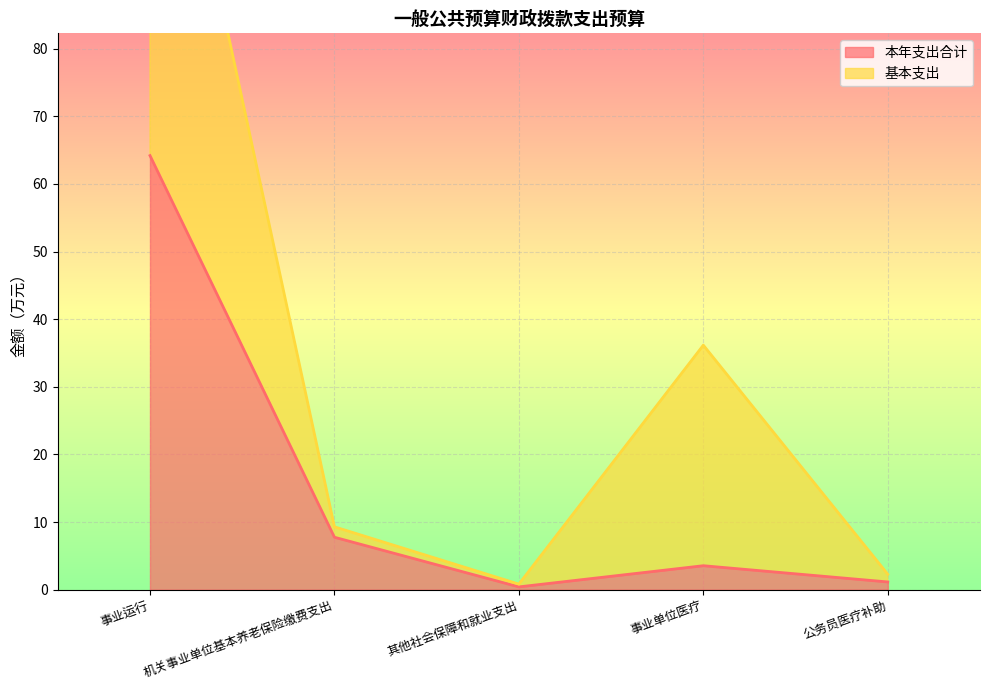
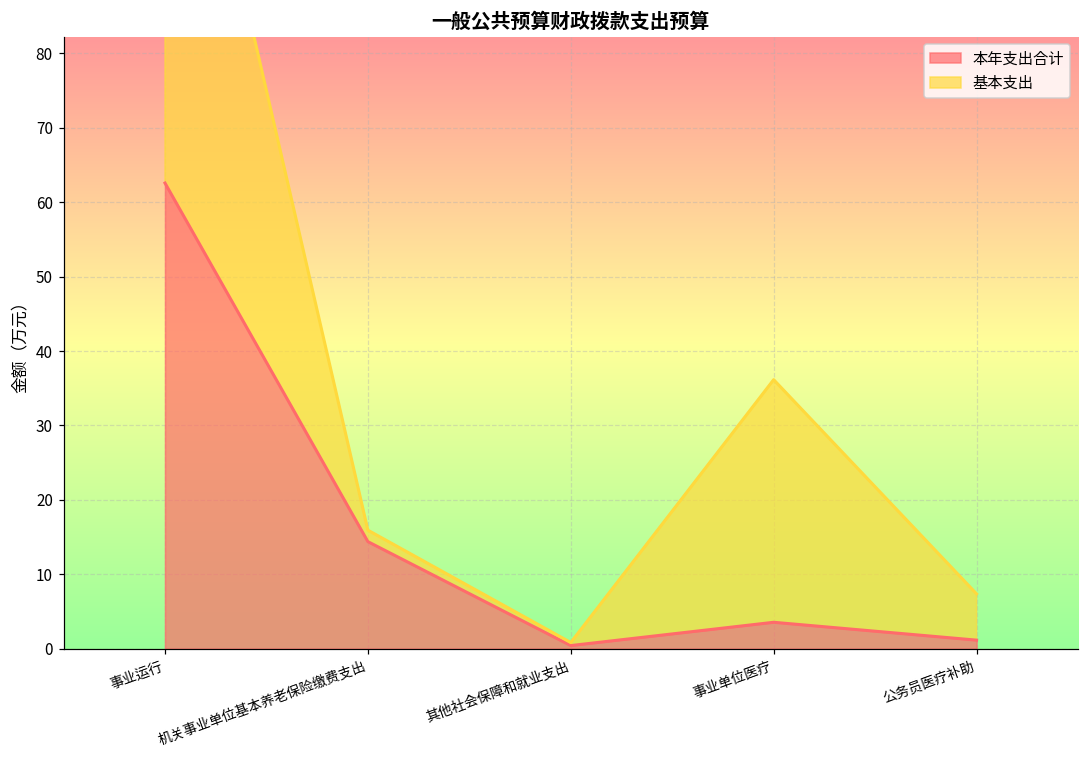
  {
    "本年支出合计": {
-     "事业运行": 64,
-     "机关事业单位基本养老保险缴费支出": 8,
+     "事业运行": 63,
+     "机关事业单位基本养老保险缴费支出": 14,
      "其他社会保障和就业支出": 0,
      "事业单位医疗": 4,
      "公务员医疗补助": 1
    },
    "基本支出": {
      "机关事业单位基本养老保险缴费支出": 2,
      "其他社会保障和就业支出": 0,
      "事业单位医疗": 33,
-     "公务员医疗补助": 1
+     "公务员医疗补助": 6
    }
  }
